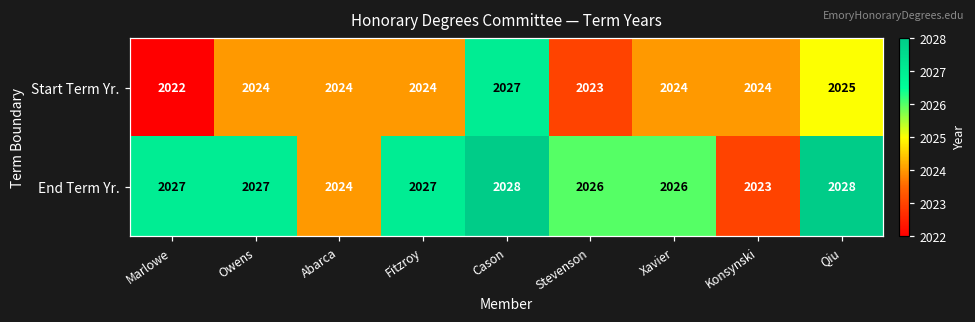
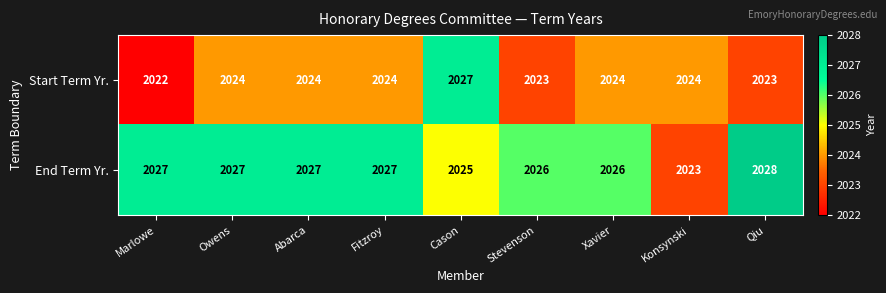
  {
    "Start Term Yr.": {
      "Marlowe": 2022,
      "Owens": 2024,
      "Abarca": 2024,
      "Fitzroy": 2024,
      "Cason": 2027,
      "Stevenson": 2023,
      "Xavier": 2024,
      "Konsynski": 2024,
-     "Qiu": 2025
+     "Qiu": 2023
    },
    "End Term Yr.": {
      "Marlowe": 2027,
      "Owens": 2027,
-     "Abarca": 2024,
+     "Abarca": 2027,
      "Fitzroy": 2027,
-     "Cason": 2028,
+     "Cason": 2025,
      "Stevenson": 2026,
      "Xavier": 2026,
      "Konsynski": 2023,
      "Qiu": 2028
    }
  }
